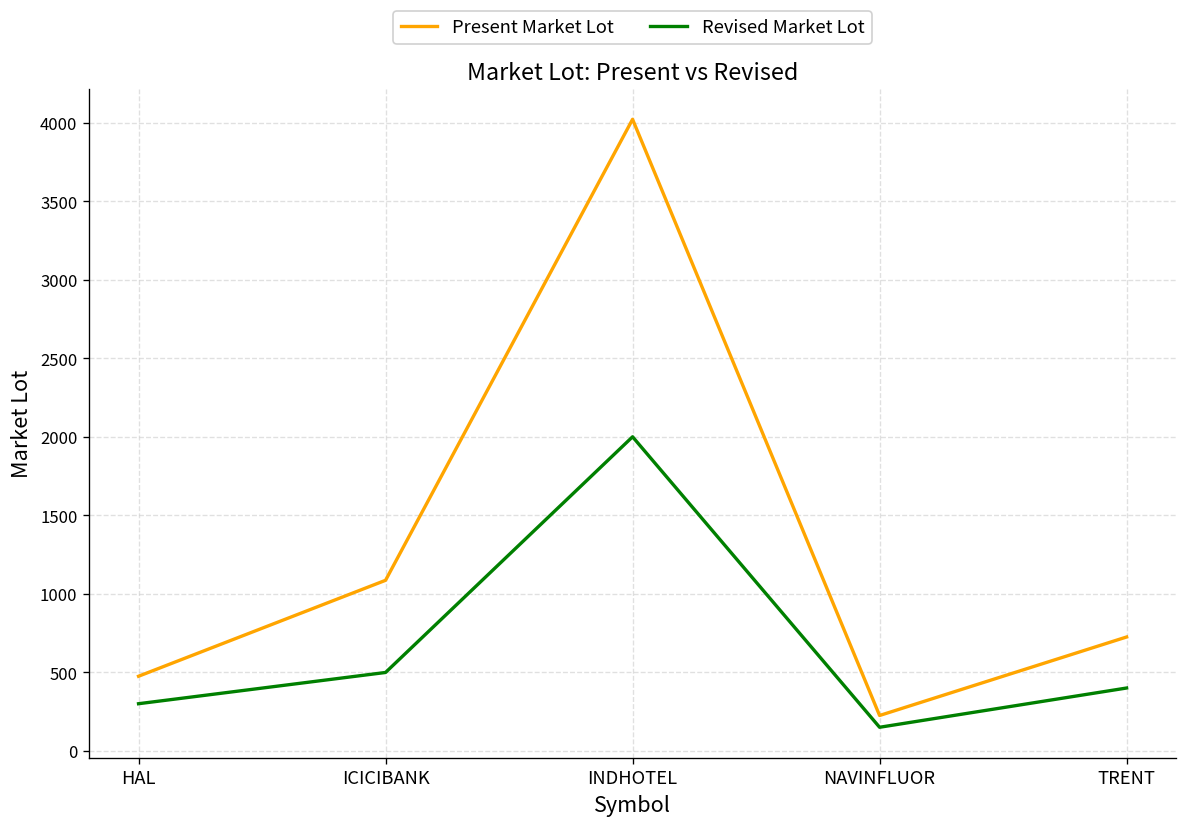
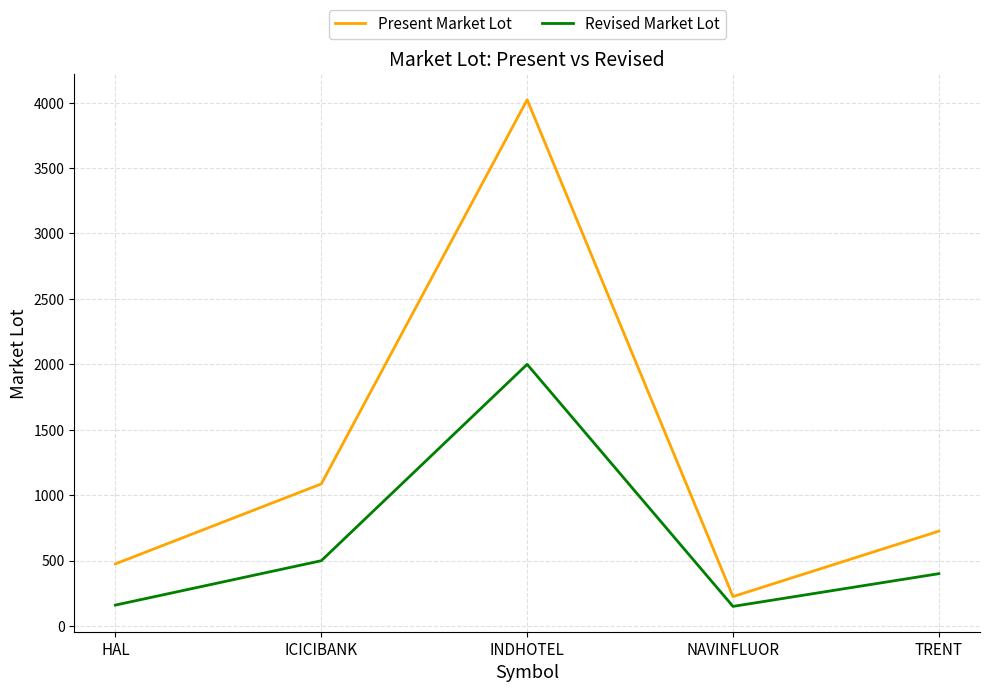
  {
    "Present Market Lot": {
      "HAL": 480,
      "ICICIBANK": 1090,
      "INDHOTEL": 4020,
      "NAVINFLUOR": 230,
      "TRENT": 730
    },
    "Revised Market Lot": {
-     "HAL": 300,
+     "HAL": 160,
      "ICICIBANK": 500,
      "INDHOTEL": 2000,
      "NAVINFLUOR": 150,
      "TRENT": 400
    }
  }
